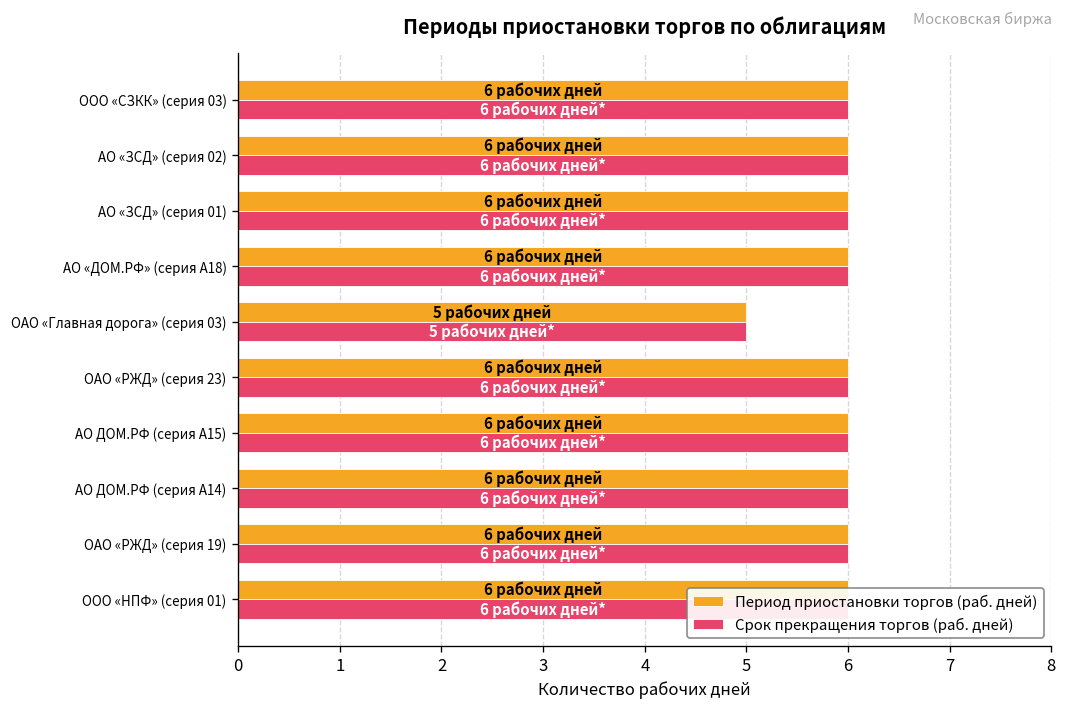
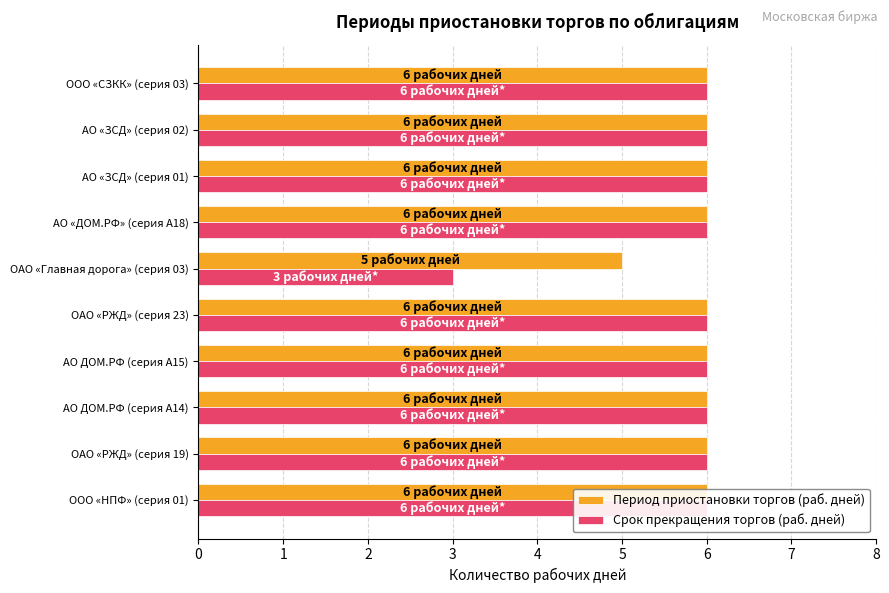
  {
    "Период приостановки торгов (раб. дней)": {
      "ООО «СЗКК» (серия 03)": 6,
      "АО «ЗСД» (серия 02)": 6,
      "АО «ЗСД» (серия 01)": 6,
      "АО «ДОМ.РФ» (серия А18)": 6,
      "ОАО «Главная дорога» (серия 03)": 5,
      "ОАО «РЖД» (серия 23)": 6,
      "АО ДОМ.РФ (серия А15)": 6,
      "АО ДОМ.РФ (серия А14)": 6,
      "ОАО «РЖД» (серия 19)": 6
    },
    "Срок прекращения торгов (раб. дней)": {
      "ООО «СЗКК» (серия 03)": 6,
      "АО «ЗСД» (серия 02)": 6,
      "АО «ЗСД» (серия 01)": 6,
      "АО «ДОМ.РФ» (серия А18)": 6,
-     "ОАО «Главная дорога» (серия 03)": 5,
+     "ОАО «Главная дорога» (серия 03)": 3,
      "ОАО «РЖД» (серия 23)": 6,
      "АО ДОМ.РФ (серия А15)": 6,
      "АО ДОМ.РФ (серия А14)": 6,
      "ОАО «РЖД» (серия 19)": 6
    }
  }
